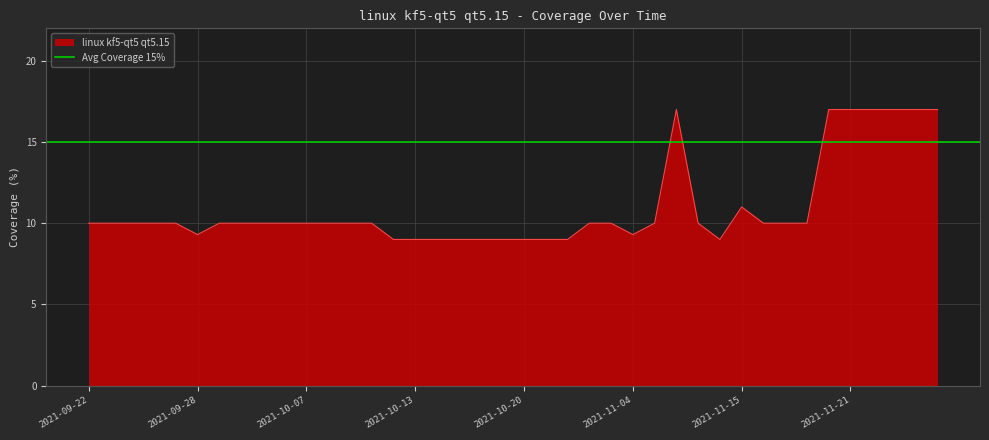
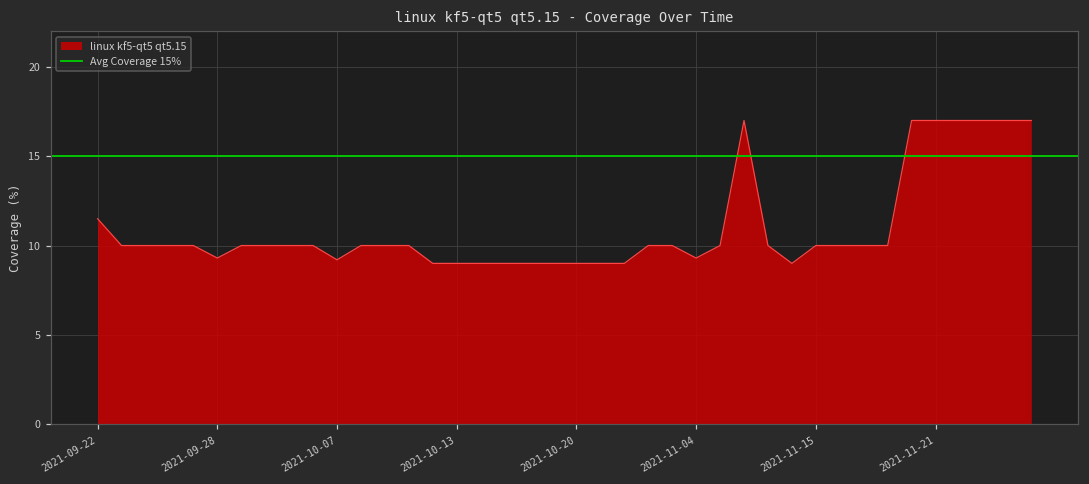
  {
-   "2021-09-22": 10.0,
+   "2021-09-22": 11.5,
    "2021-09-28": 9.3,
-   "2021-10-07": 10.0,
+   "2021-10-07": 9.2,
    "2021-10-13": 9.0,
    "2021-10-20": 9.0,
    "2021-11-04": 9.3,
-   "2021-11-15": 11,
+   "2021-11-15": 10,
    "2021-11-21": 17.0
  }
